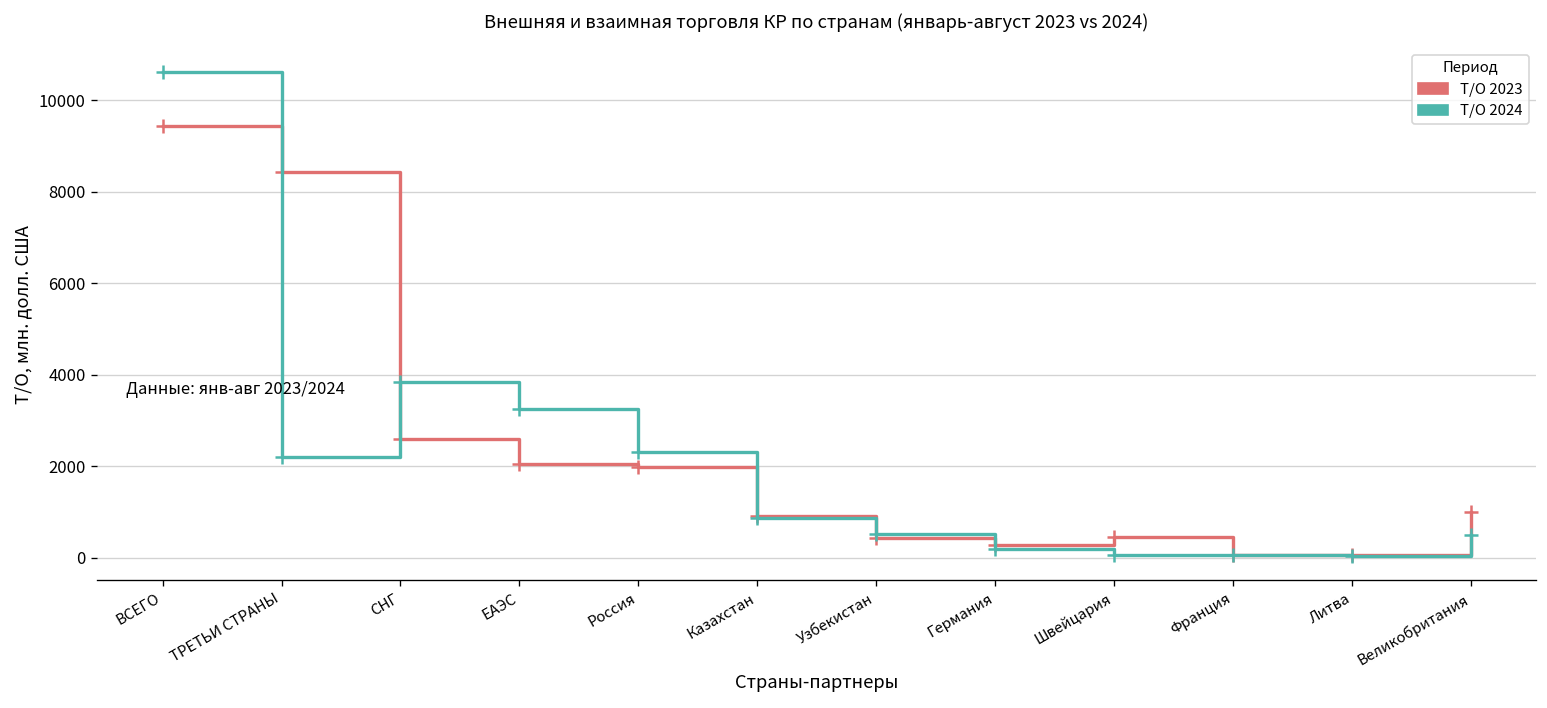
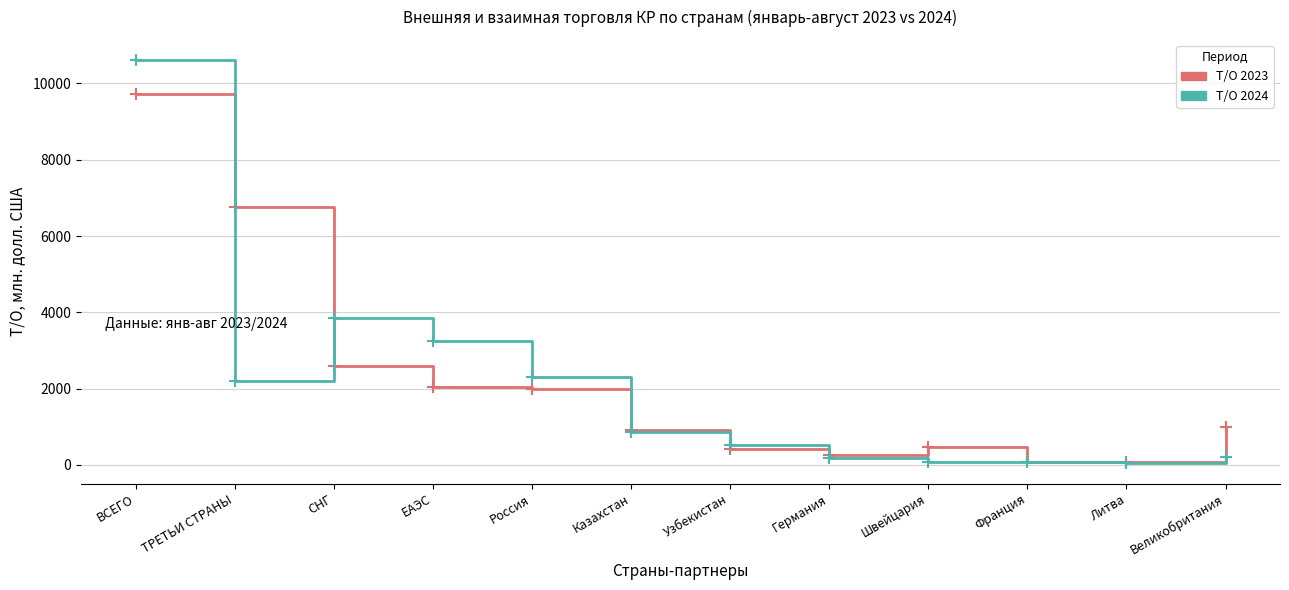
  {
    "Т/О 2023": {
-     "ВСЕГО": 9400,
-     "ТРЕТЬИ СТРАНЫ": 8400,
+     "ВСЕГО": 9700,
+     "ТРЕТЬИ СТРАНЫ": 6800,
      "СНГ": 2600,
      "ЕАЭС": 2000,
      "Россия": 2000,
      "Узбекистан": 400,
      "Германия": 300,
      "Швейцария": 500,
      "Великобритания": 1000
    },
    "Т/О 2024": {
      "ВСЕГО": 10600,
      "ТРЕТЬИ СТРАНЫ": 2200,
      "СНГ": 3900,
      "ЕАЭС": 3200,
      "Россия": 2300,
      "Узбекистан": 500,
      "Германия": 200,
      "Швейцария": 100,
-     "Великобритания": 500
+     "Великобритания": 200
    }
  }
